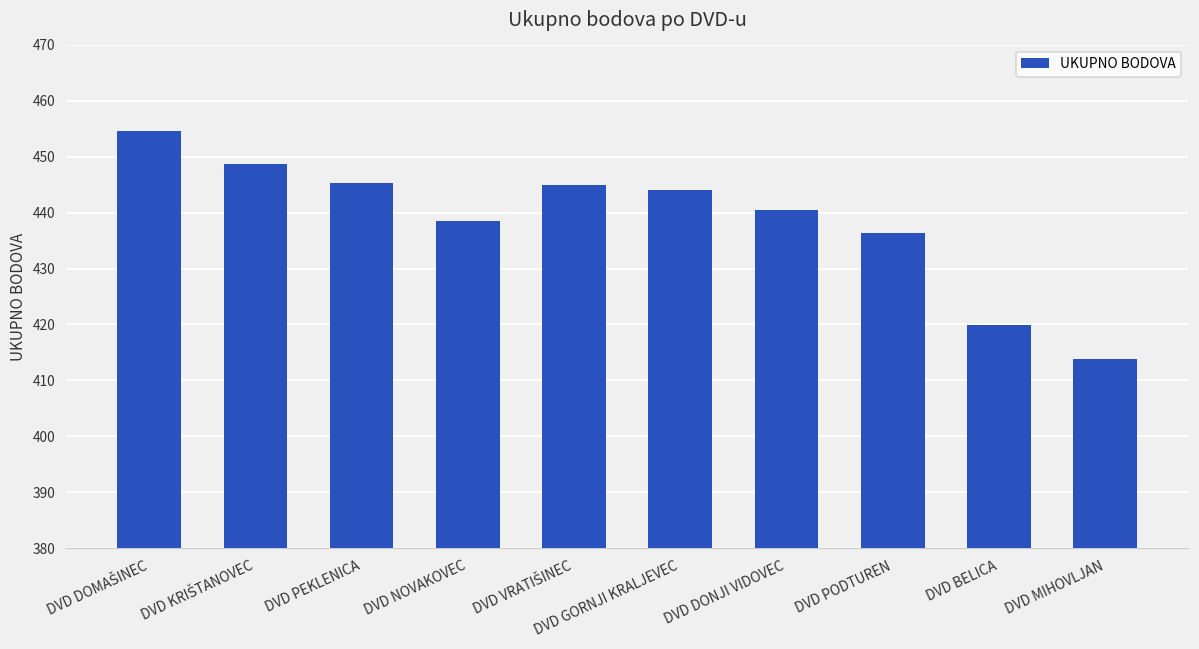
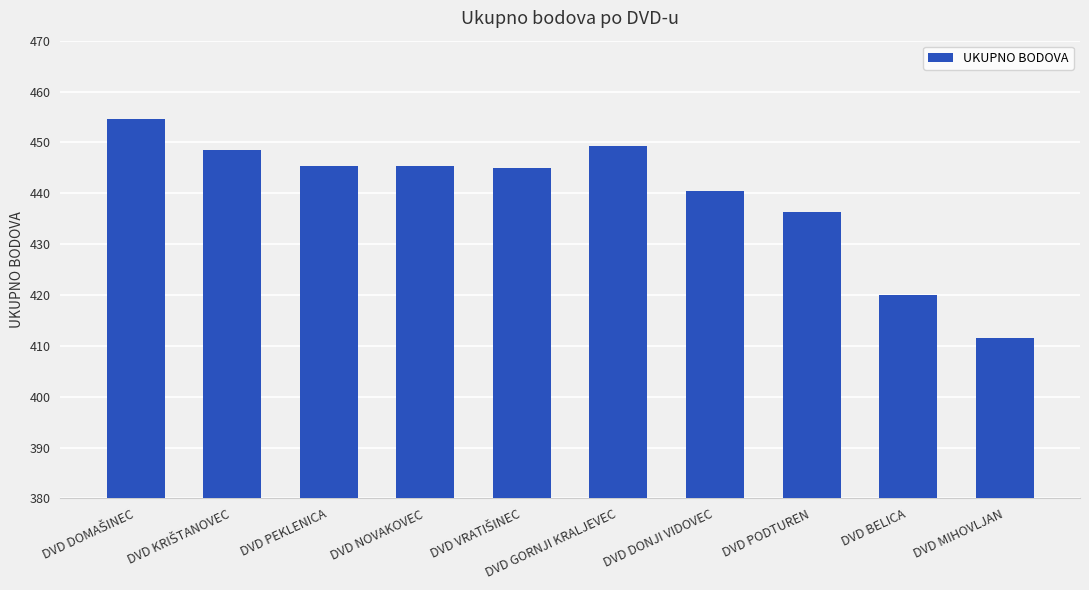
  {
    "DVD DOMAŠINEC": 455,
    "DVD KRIŠTANOVEC": 449,
    "DVD PEKLENICA": 445,
-   "DVD NOVAKOVEC": 439,
+   "DVD NOVAKOVEC": 445,
    "DVD VRATIŠINEC": 445,
-   "DVD GORNJI KRALJEVEC": 444,
+   "DVD GORNJI KRALJEVEC": 449,
    "DVD DONJI VIDOVEC": 441,
    "DVD PODTUREN": 436,
    "DVD BELICA": 420,
-   "DVD MIHOVLJAN": 414
+   "DVD MIHOVLJAN": 412
  }
